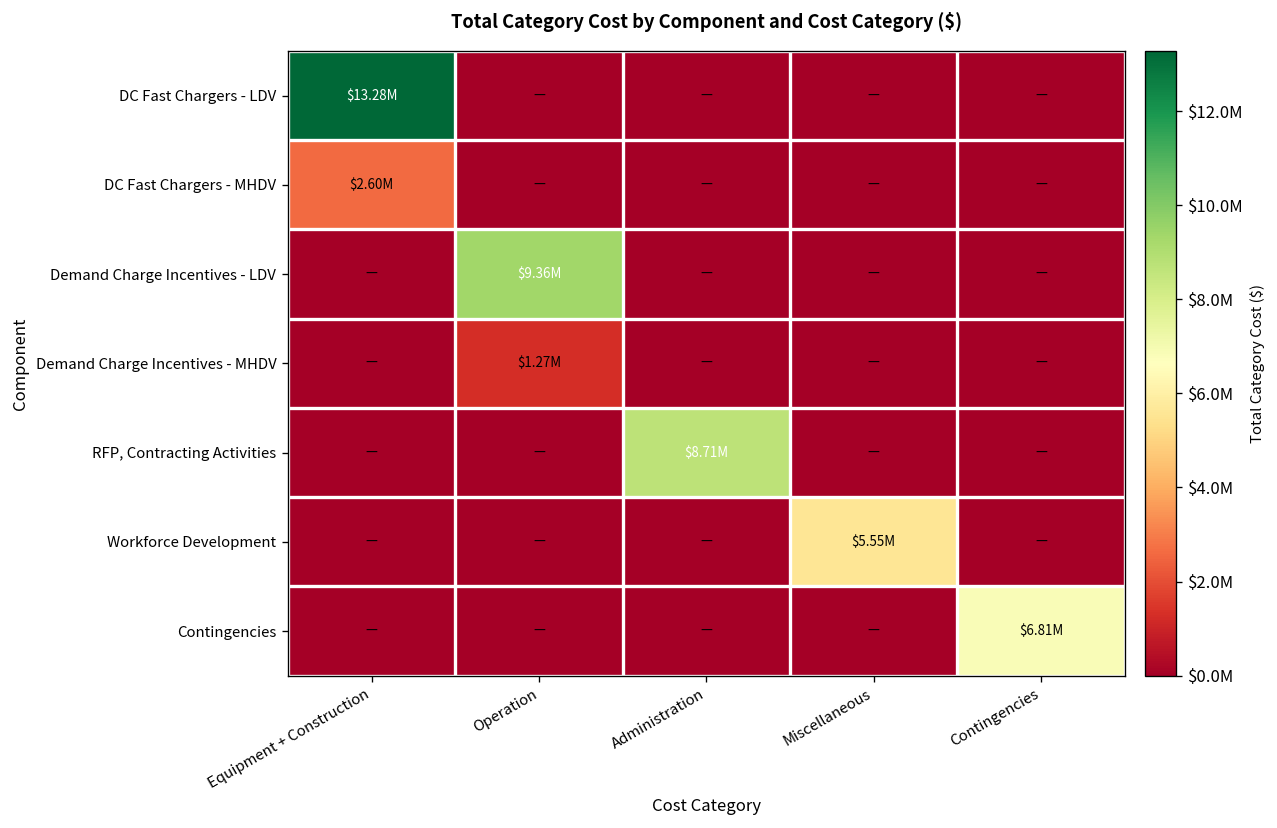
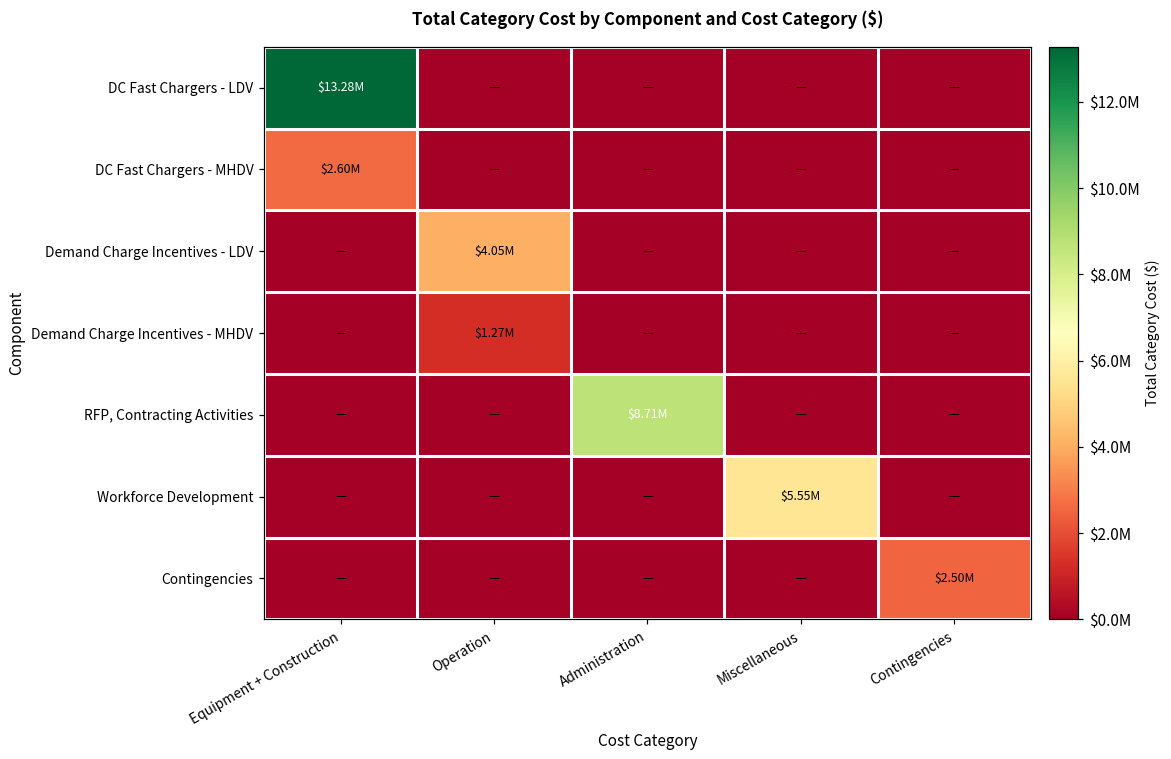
  {
    "DC Fast Chargers - LDV": {
      "Equipment + Construction": "$13.28M"
    },
    "DC Fast Chargers - MHDV": {
      "Equipment + Construction": "$2.60M"
    },
    "Demand Charge Incentives - LDV": {
-     "Operation": "$9.36M"
+     "Operation": "$4.05M"
    },
    "Demand Charge Incentives - MHDV": {
      "Operation": "$1.27M"
    },
    "RFP, Contracting Activities": {
      "Administration": "$8.71M"
    },
    "Workforce Development": {
      "Miscellaneous": "$5.55M"
    },
    "Contingencies": {
-     "Contingencies": "$6.81M"
+     "Contingencies": "$2.50M"
    }
  }
